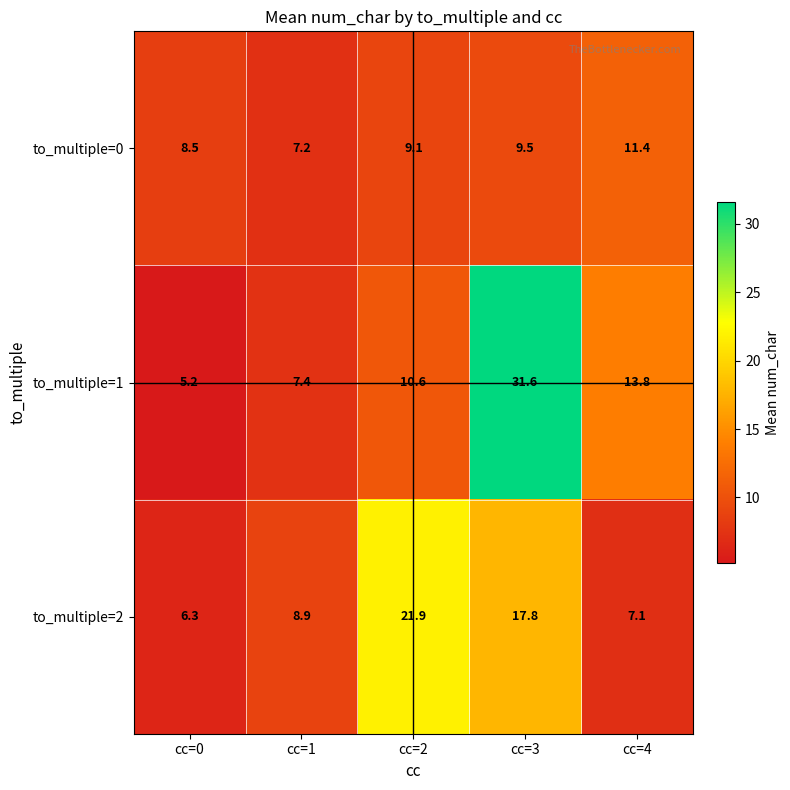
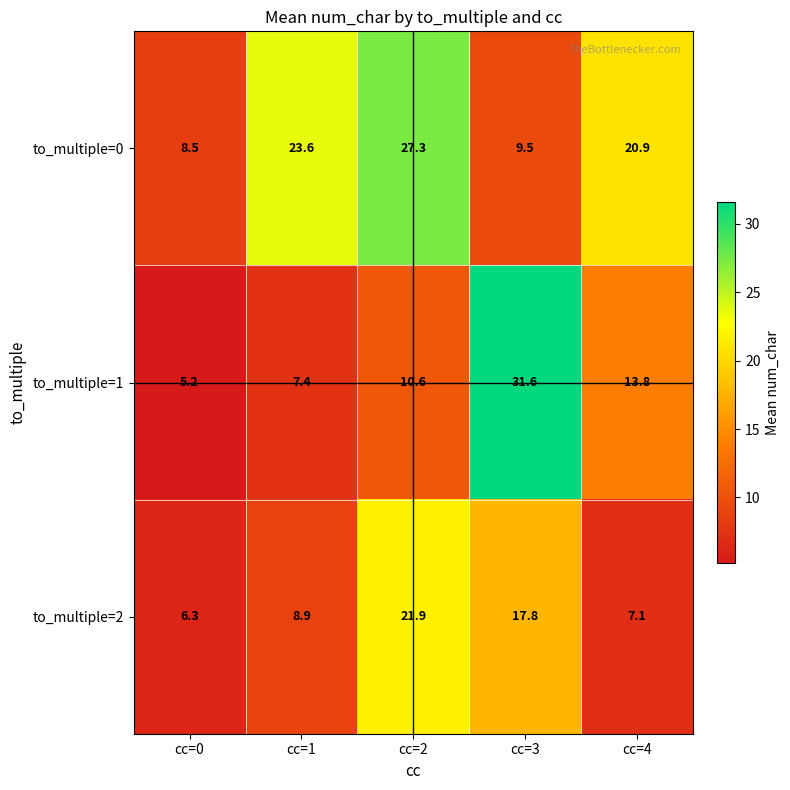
  {
    "to_multiple=0": {
      "cc=0": 8.5,
-     "cc=1": 7.2,
-     "cc=2": 9.1,
+     "cc=1": 23.6,
+     "cc=2": 27.3,
      "cc=3": 9.5,
-     "cc=4": 11.4
+     "cc=4": 20.9
    },
    "to_multiple=1": {
      "cc=0": 5.2,
      "cc=1": 7.4,
      "cc=2": 10.6,
      "cc=3": 31.6,
      "cc=4": 13.8
    },
    "to_multiple=2": {
      "cc=0": 6.3,
      "cc=1": 8.9,
      "cc=2": 21.9,
      "cc=3": 17.8,
      "cc=4": 7.1
    }
  }
